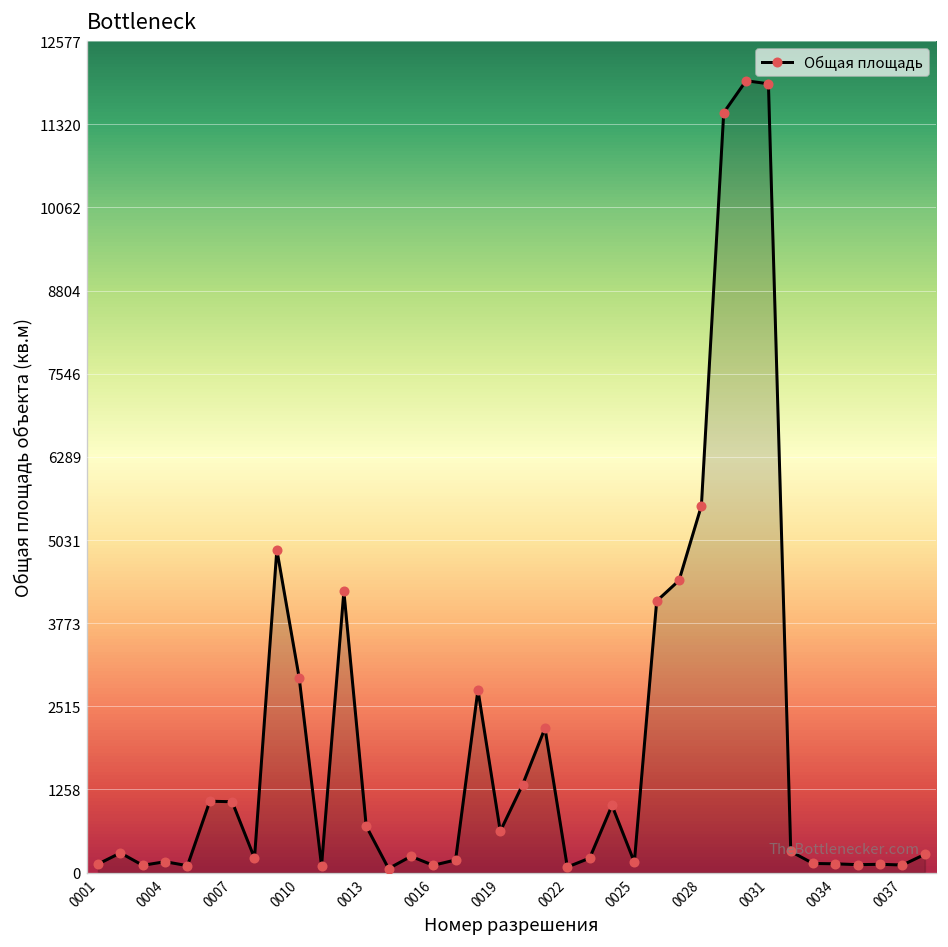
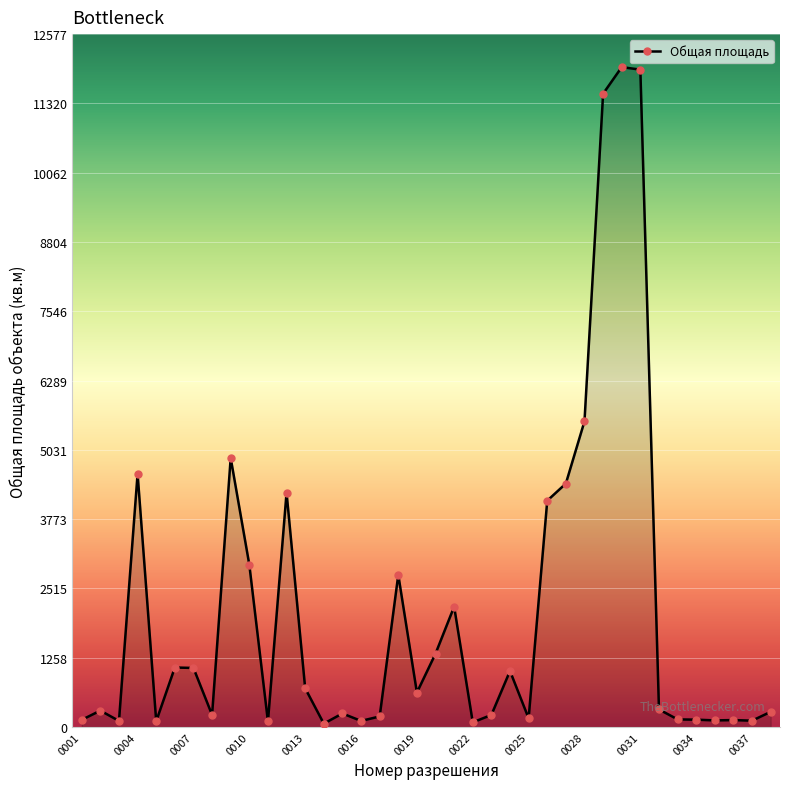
  {
    "0001": 100,
-   "0004": 200,
+   "0004": 4600,
    "0007": 1100,
    "0010": 2900,
    "0013": 700,
    "0016": 100,
    "0019": 600,
    "0022": 100,
    "0025": 200,
    "0028": 5500,
    "0031": 11900,
    "0034": 100,
    "0037": 100
  }
